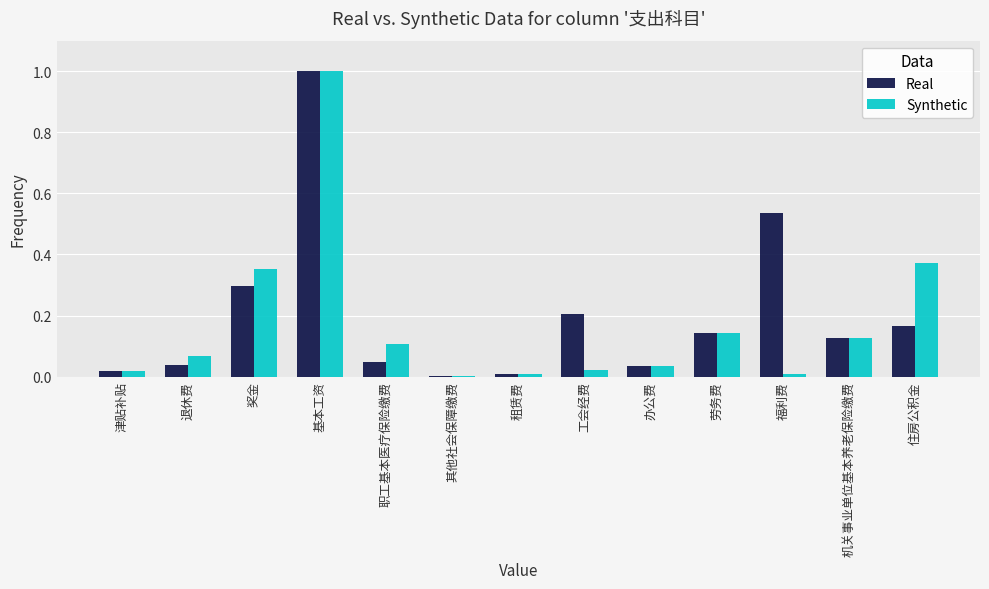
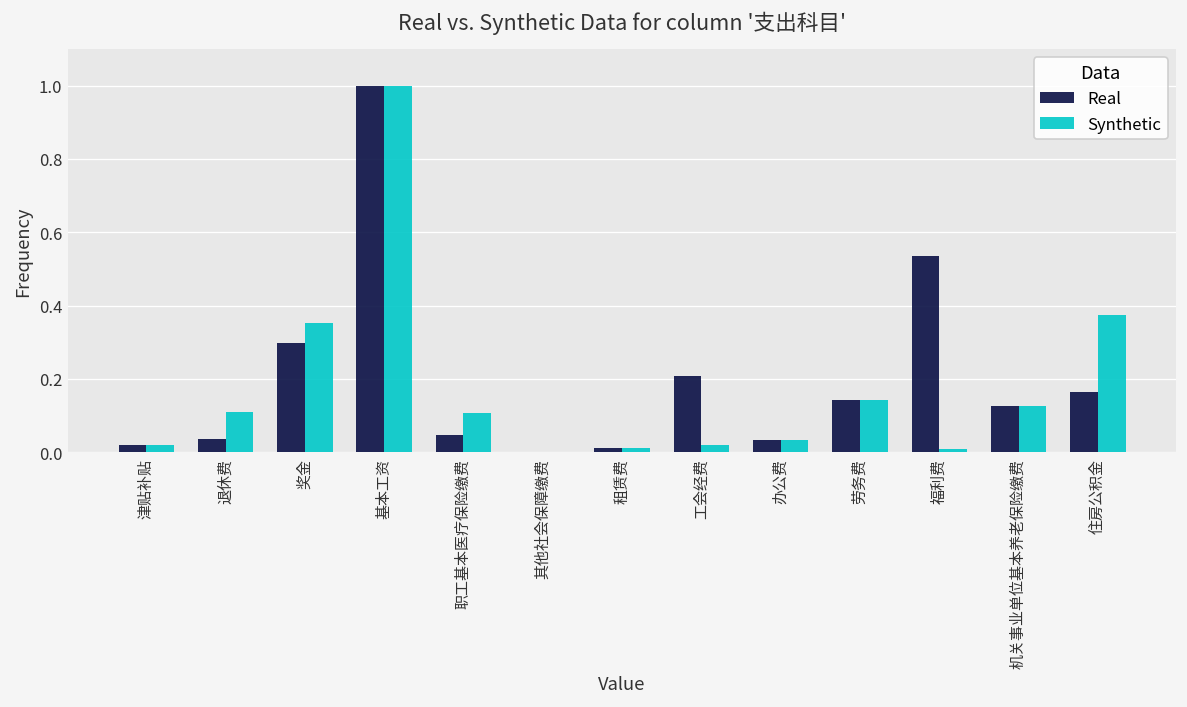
  {
    "Real": {
      "津贴补贴": 0.02,
      "退休费": 0.04,
      "奖金": 0.30,
      "基本工资": 1.00,
      "职工基本医疗保险缴费": 0.05,
      "租赁费": 0.01,
      "工会经费": 0.21,
      "办公费": 0.03,
      "劳务费": 0.14,
      "福利费": 0.53,
      "机关事业单位基本养老保险缴费": 0.13,
      "住房公积金": 0.17
    },
    "Synthetic": {
      "津贴补贴": 0.02,
-     "退休费": 0.07,
+     "退休费": 0.11,
      "奖金": 0.35,
      "基本工资": 1.00,
      "职工基本医疗保险缴费": 0.11,
      "租赁费": 0.01,
      "工会经费": 0.02,
      "办公费": 0.03,
      "劳务费": 0.14,
      "福利费": 0.01,
      "机关事业单位基本养老保险缴费": 0.13,
      "住房公积金": 0.37
    }
  }
